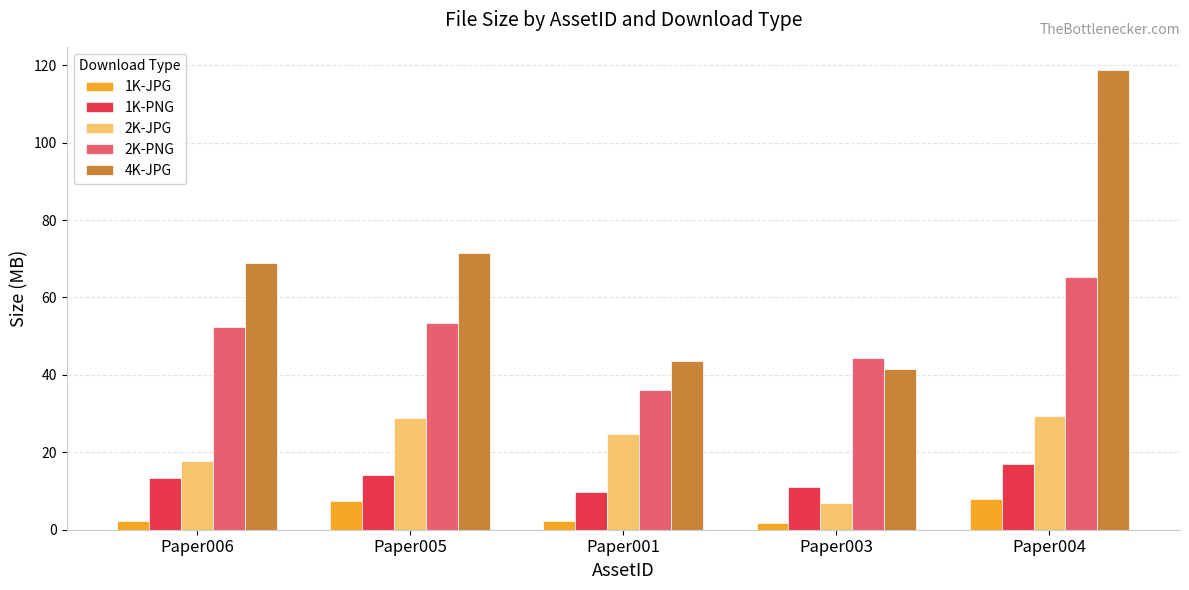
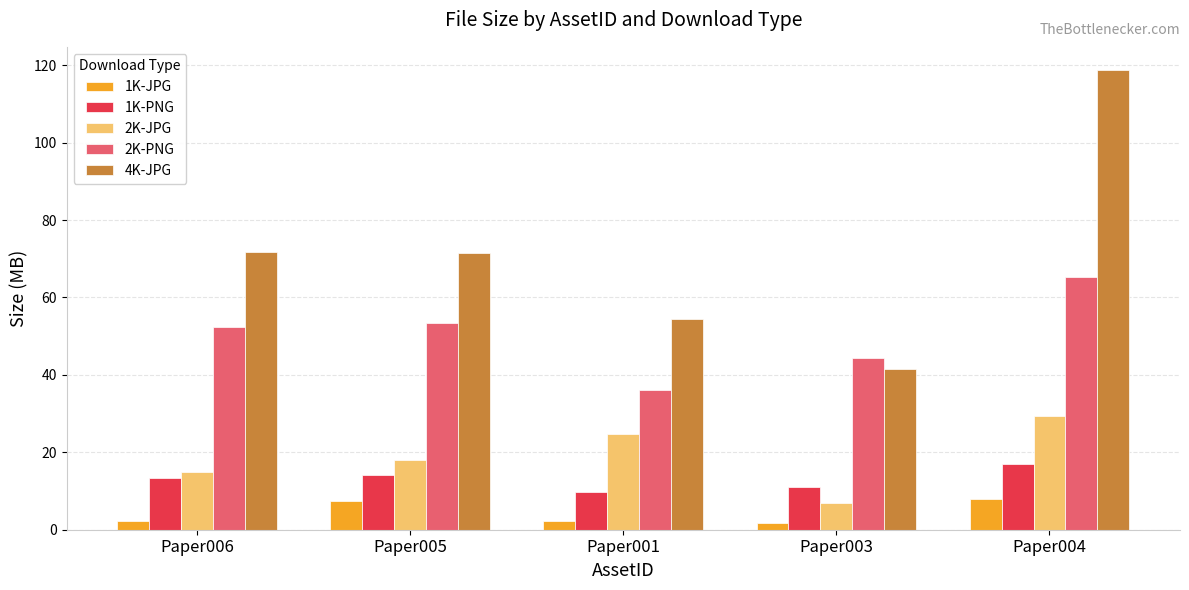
  {
    "1K-JPG": {
      "Paper006": 2,
      "Paper005": 7,
      "Paper001": 2,
      "Paper003": 2,
      "Paper004": 8
    },
    "2K-JPG": {
-     "Paper006": 18,
-     "Paper005": 29,
+     "Paper006": 15,
+     "Paper005": 18,
      "Paper001": 25,
      "Paper003": 7,
      "Paper004": 29
    },
    "4K-JPG": {
-     "Paper006": 69,
+     "Paper006": 72,
      "Paper005": 71,
-     "Paper001": 44,
+     "Paper001": 54,
      "Paper003": 41,
      "Paper004": 119
    }
  }
